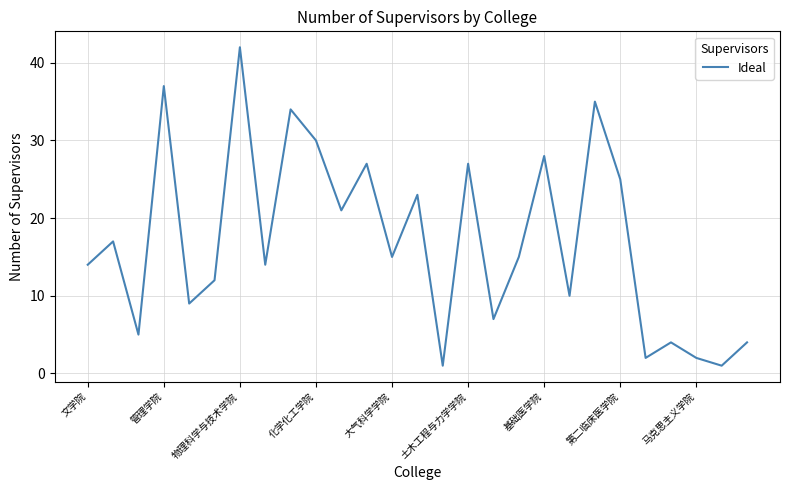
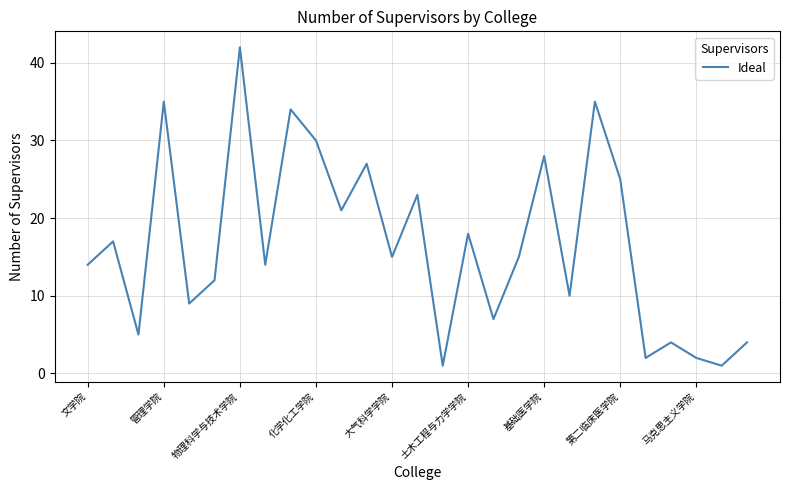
  {
    "文学院": 14,
-   "管理学院": 37,
+   "管理学院": 35,
    "物理科学与技术学院": 42,
    "化学化工学院": 30,
    "大气科学学院": 15,
-   "土木工程与力学学院": 27,
+   "土木工程与力学学院": 18,
    "基础医学院": 28,
    "第二临床医学院": 25,
    "马克思主义学院": 2
  }
